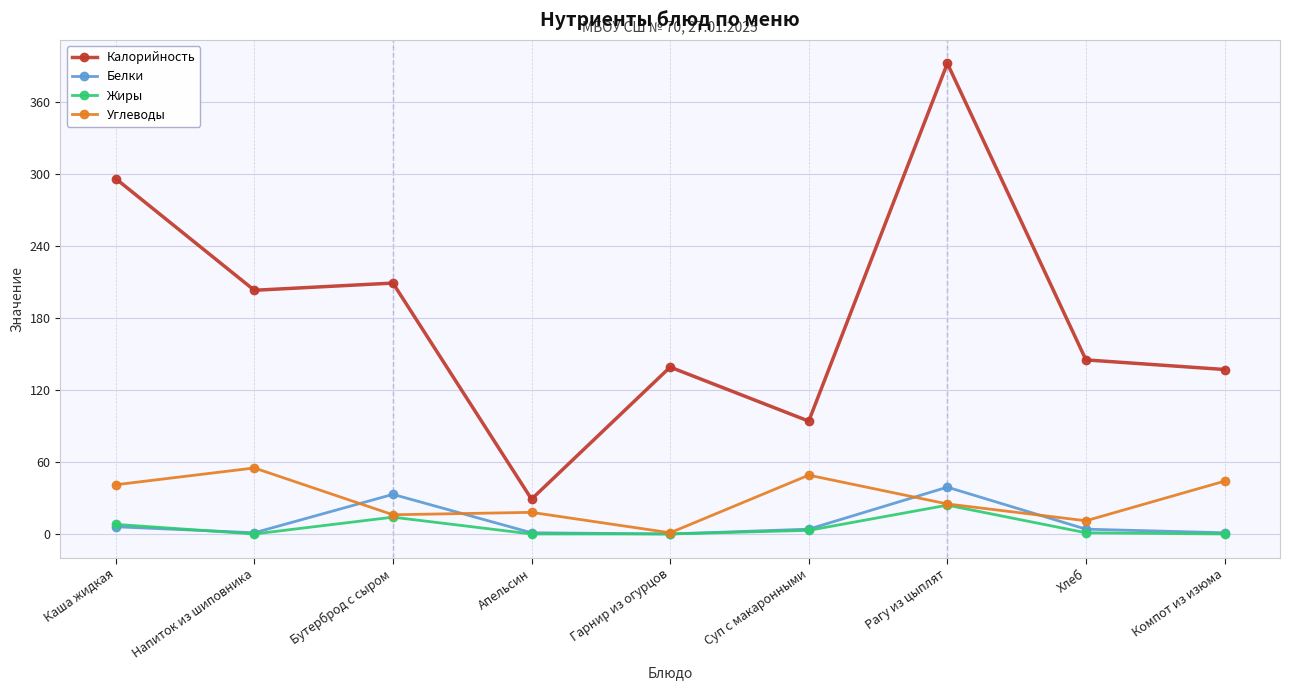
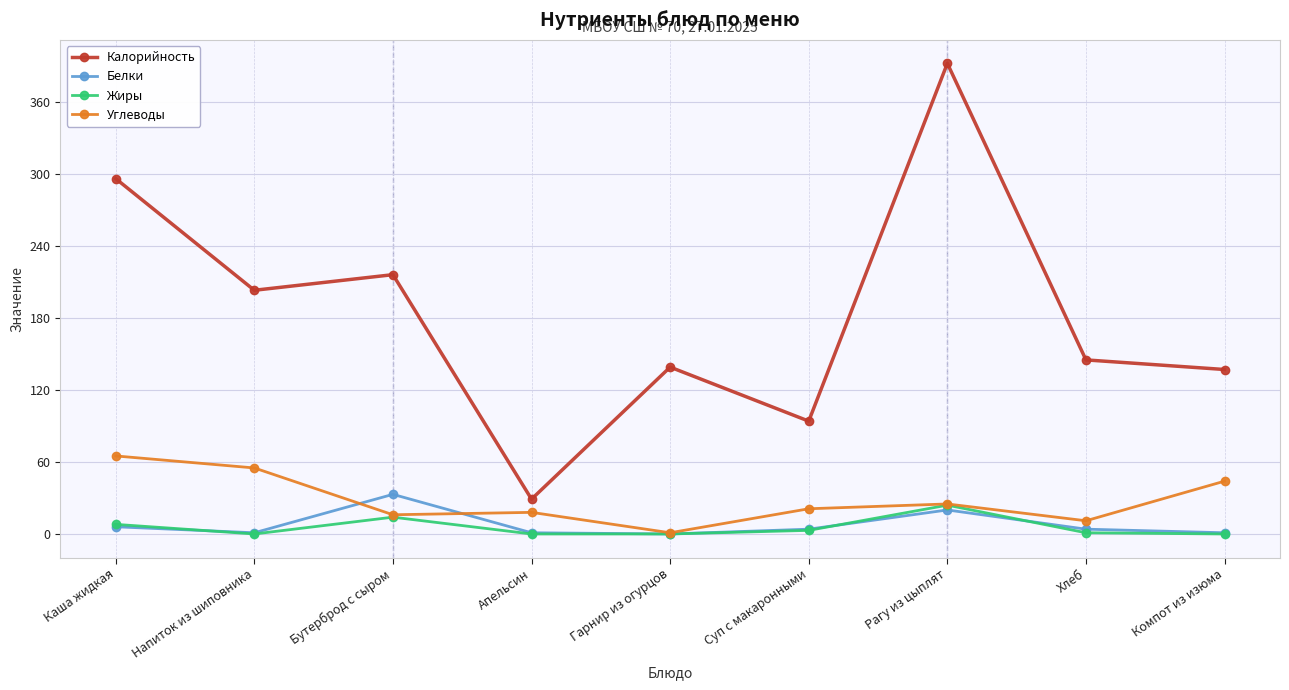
  {
    "Калорийность": {
      "Каша жидкая": 296,
      "Напиток из шиповника": 203,
-     "Бутерброд с сыром": 209,
+     "Бутерброд с сыром": 216,
      "Апельсин": 29,
      "Гарнир из огурцов": 139,
      "Суп с макаронными": 94,
      "Рагу из цыплят": 392,
      "Хлеб": 145,
      "Компот из изюма": 137
    },
    "Белки": {
      "Бутерброд с сыром": 33,
-     "Рагу из цыплят": 39,
+     "Рагу из цыплят": 20,
      "Хлеб": 4
    },
    "Жиры": {
      "Хлеб": 1
    },
    "Углеводы": {
-     "Каша жидкая": 41,
+     "Каша жидкая": 65,
      "Напиток из шиповника": 55,
      "Апельсин": 18,
-     "Суп с макаронными": 49,
+     "Суп с макаронными": 21,
      "Хлеб": 11,
      "Компот из изюма": 44
    }
  }
